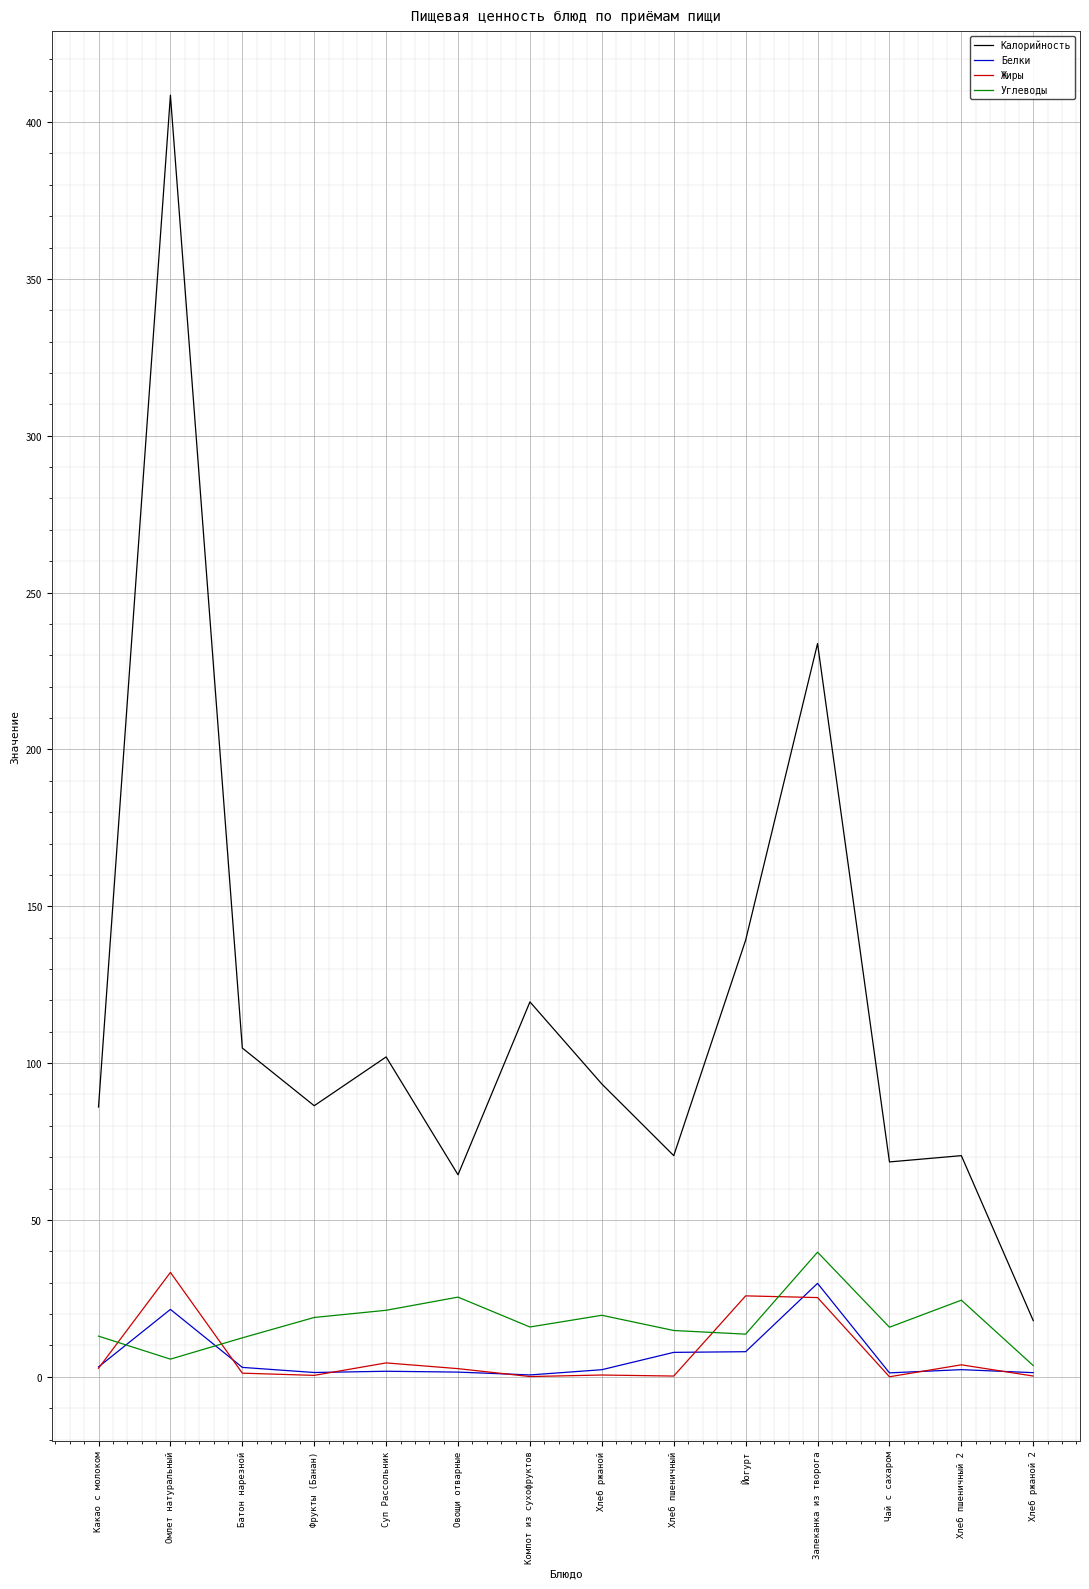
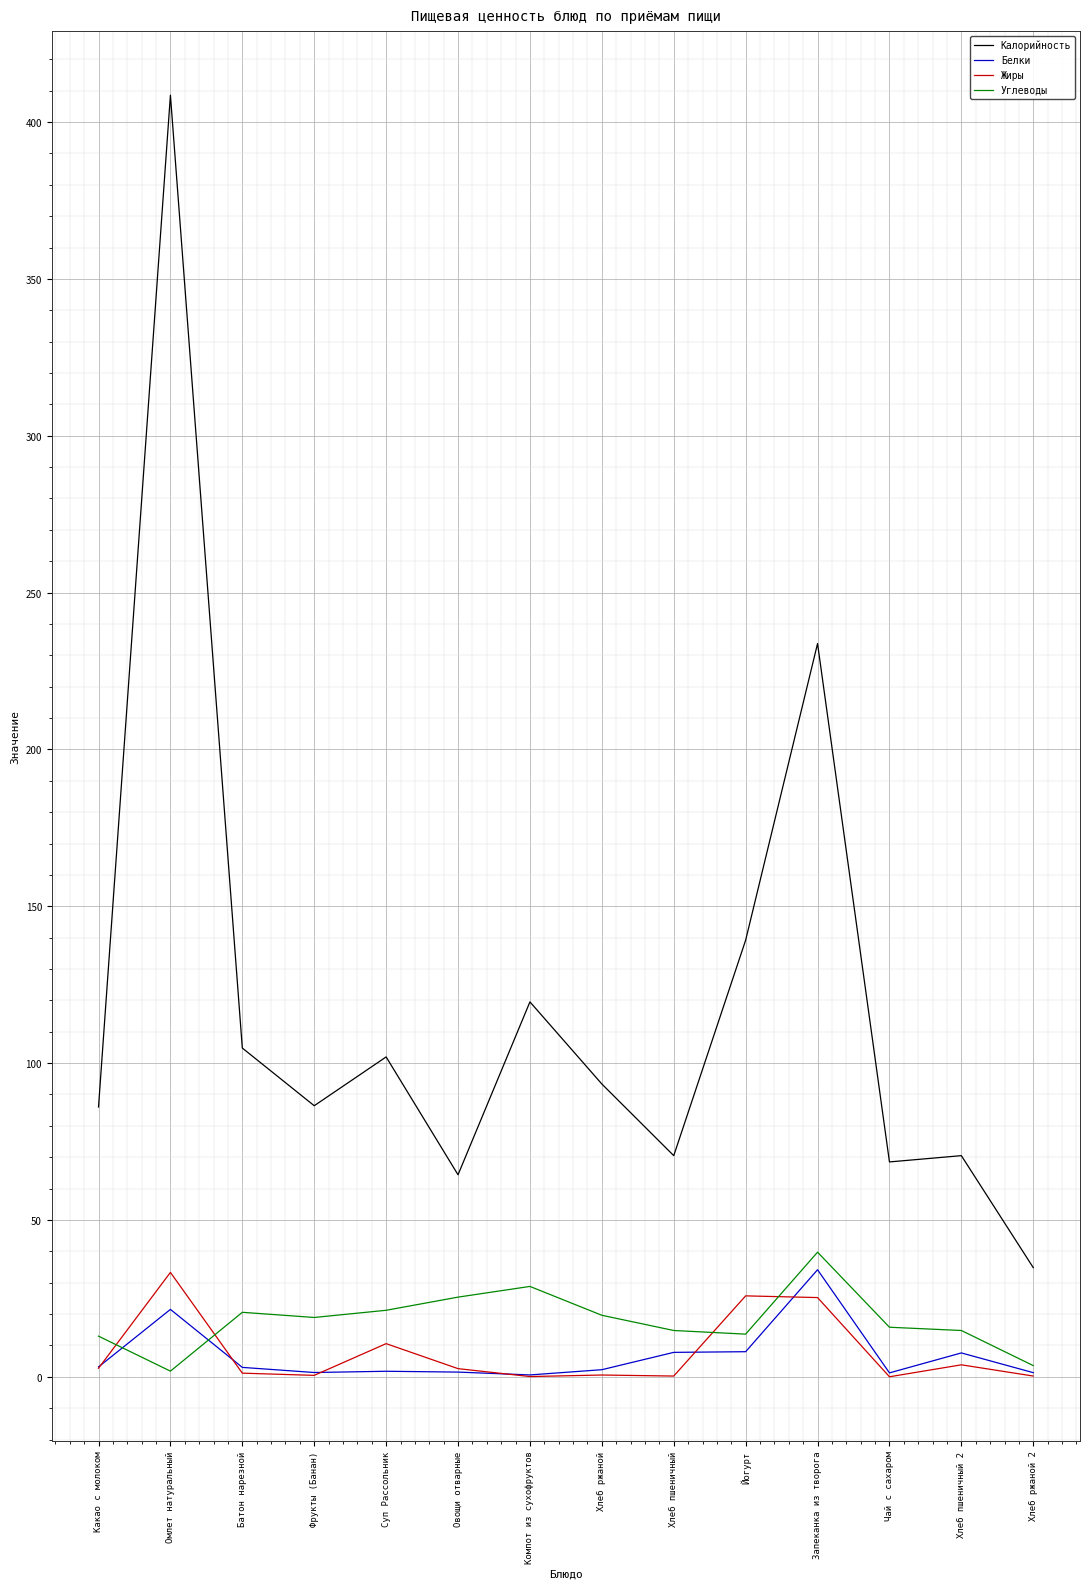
  {
    "Калорийность": {
      "Какао с молоком": 86,
      "Омлет натуральный": 409,
      "Батон нарезной": 105,
      "Фрукты (Банан)": 86,
      "Суп Рассольник": 102,
      "Овощи отварные": 64,
      "Компот из сухофруктов": 120,
      "Хлеб ржаной": 93,
      "Хлеб пшеничный": 71,
      "Йогурт": 139,
      "Запеканка из творога": 234,
      "Чай с сахаром": 69,
      "Хлеб пшеничный 2": 71,
-     "Хлеб ржаной 2": 18
+     "Хлеб ржаной 2": 35
    },
    "Белки": {
      "Омлет натуральный": 21,
      "Батон нарезной": 3,
      "Фрукты (Банан)": 1,
      "Суп Рассольник": 2,
      "Овощи отварные": 2,
      "Хлеб ржаной": 2,
      "Хлеб пшеничный": 8,
      "Йогурт": 8,
-     "Запеканка из творога": 30,
+     "Запеканка из творога": 34,
      "Чай с сахаром": 1,
-     "Хлеб пшеничный 2": 2,
+     "Хлеб пшеничный 2": 8,
      "Хлеб ржаной 2": 1
    },
    "Жиры": {
      "Омлет натуральный": 33,
      "Батон нарезной": 1,
      "Фрукты (Банан)": 0,
-     "Суп Рассольник": 4,
+     "Суп Рассольник": 11,
      "Овощи отварные": 3,
      "Хлеб ржаной": 1,
      "Хлеб пшеничный": 0,
      "Йогурт": 26,
      "Запеканка из творога": 25,
      "Чай с сахаром": 0,
      "Хлеб пшеничный 2": 4,
      "Хлеб ржаной 2": 0
    },
    "Углеводы": {
      "Какао с молоком": 13,
-     "Омлет натуральный": 6,
-     "Батон нарезной": 12,
+     "Омлет натуральный": 2,
+     "Батон нарезной": 21,
      "Фрукты (Банан)": 19,
      "Суп Рассольник": 21,
      "Овощи отварные": 25,
-     "Компот из сухофруктов": 16,
+     "Компот из сухофруктов": 29,
      "Хлеб ржаной": 20,
      "Хлеб пшеничный": 15,
      "Йогурт": 14,
      "Запеканка из творога": 40,
      "Чай с сахаром": 16,
-     "Хлеб пшеничный 2": 24,
+     "Хлеб пшеничный 2": 15,
      "Хлеб ржаной 2": 4
    }
  }
